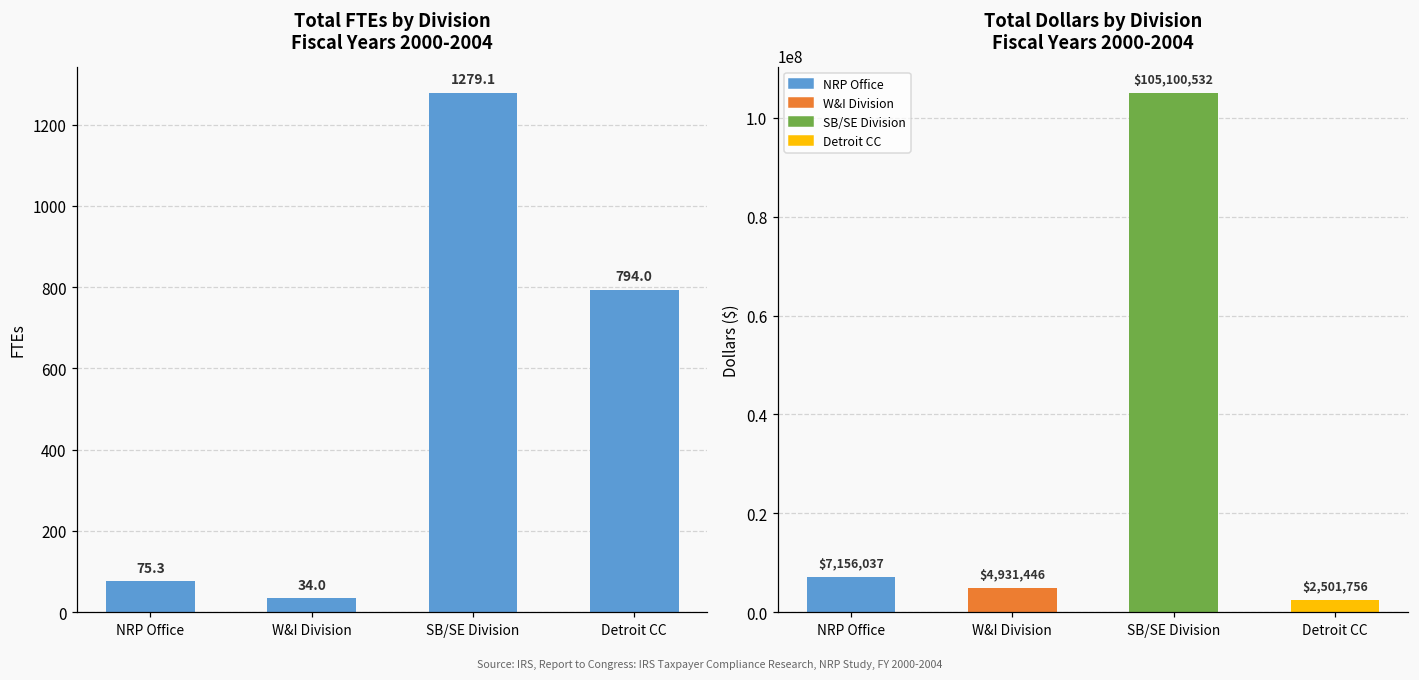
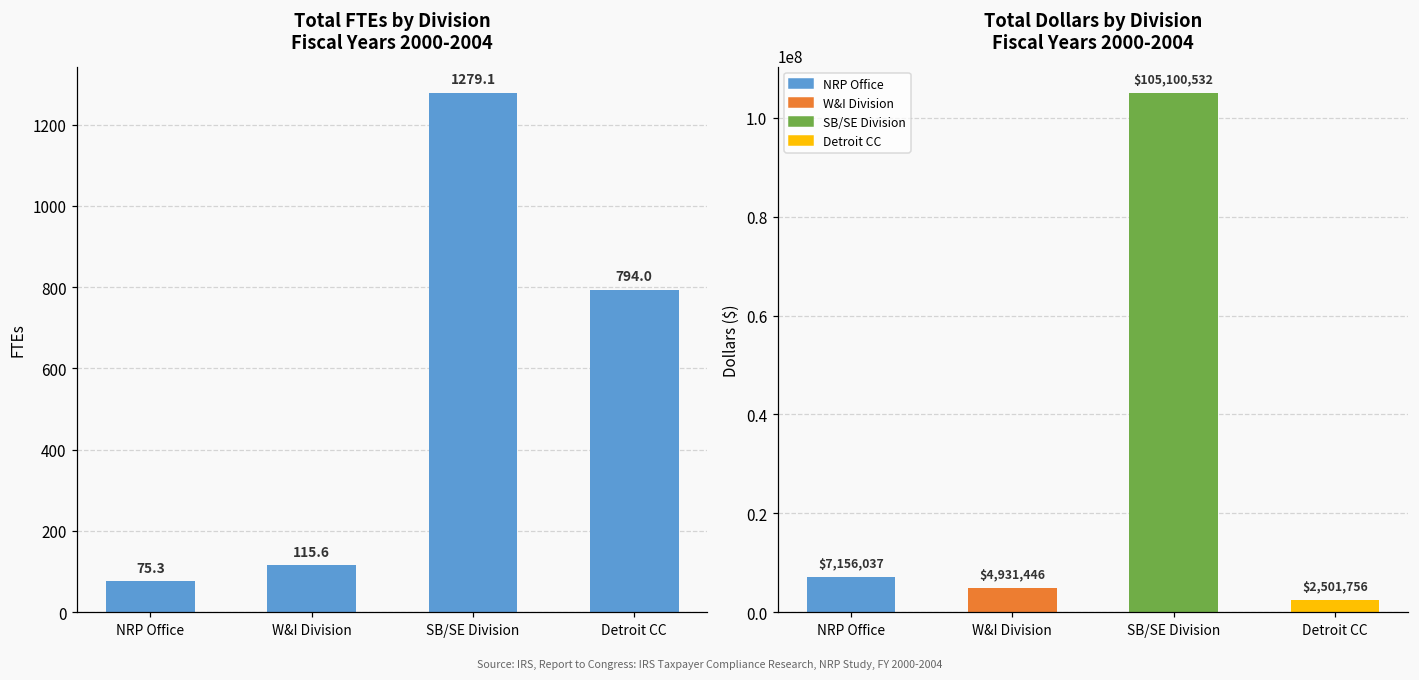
  {
    "Total FTEs by Division Fiscal Years 2000-2004": {
      "NRP Office": "75.3",
-     "W&I Division": "34.0",
+     "W&I Division": "115.6",
      "SB/SE Division": "1279.1",
      "Detroit CC": "794.0"
    },
    "Total Dollars by Division Fiscal Years 2000-2004": {
      "NRP Office": "$7,156,037",
      "W&I Division": "$4,931,446",
      "SB/SE Division": "$105,100,532",
      "Detroit CC": "$2,501,756"
    }
  }
